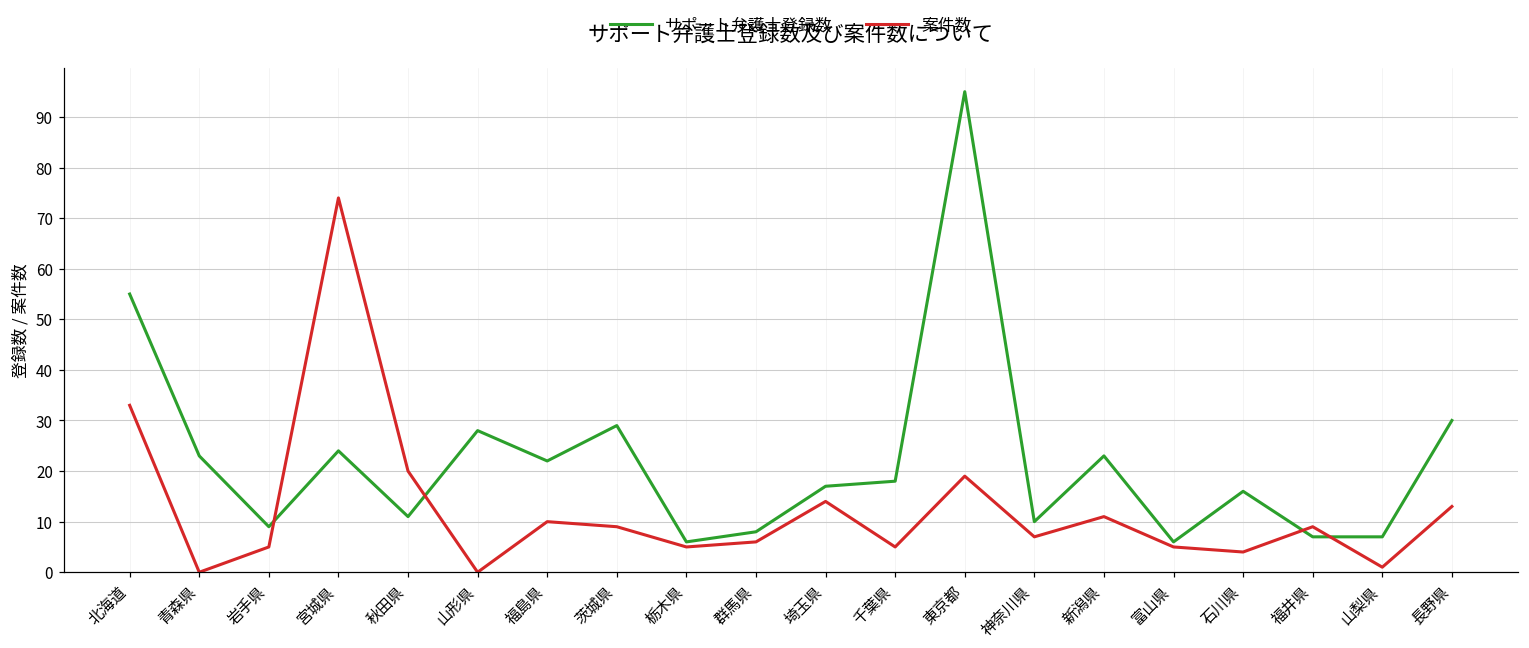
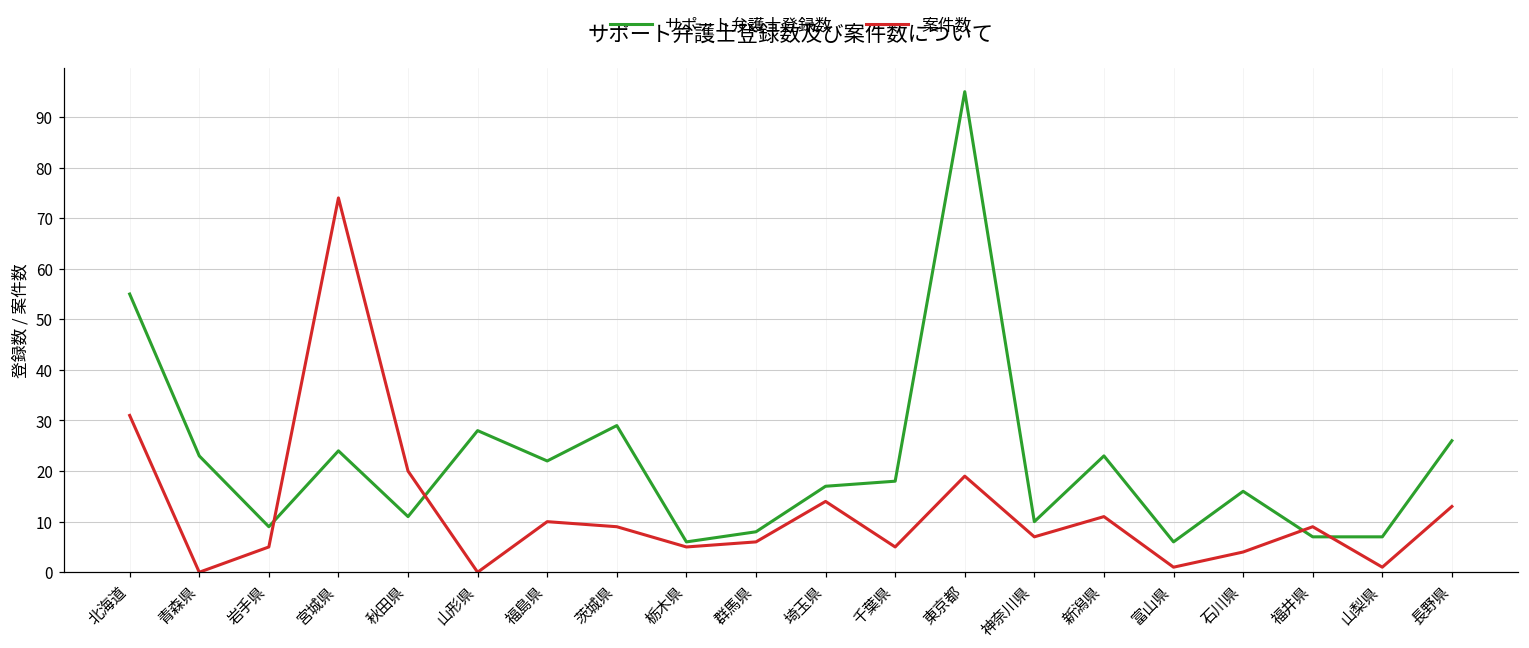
  {
    "サポート弁護士登録数": {
      "北海道": 55,
      "青森県": 23,
      "岩手県": 9,
      "宮城県": 24,
      "秋田県": 11,
      "山形県": 28,
      "福島県": 22,
      "茨城県": 29,
      "栃木県": 6,
      "群馬県": 8,
      "埼玉県": 17,
      "千葉県": 18,
      "東京都": 95,
      "神奈川県": 10,
      "新潟県": 23,
      "富山県": 6,
      "石川県": 16,
      "福井県": 7,
      "山梨県": 7,
-     "長野県": 30
+     "長野県": 26
    },
    "案件数": {
-     "北海道": 33,
+     "北海道": 31,
      "青森県": 0,
      "岩手県": 5,
      "宮城県": 74,
      "秋田県": 20,
      "山形県": 0,
      "福島県": 10,
      "茨城県": 9,
      "栃木県": 5,
      "群馬県": 6,
      "埼玉県": 14,
      "千葉県": 5,
      "東京都": 19,
      "神奈川県": 7,
      "新潟県": 11,
-     "富山県": 5,
+     "富山県": 1,
      "石川県": 4,
      "福井県": 9,
      "山梨県": 1,
      "長野県": 13
    }
  }
